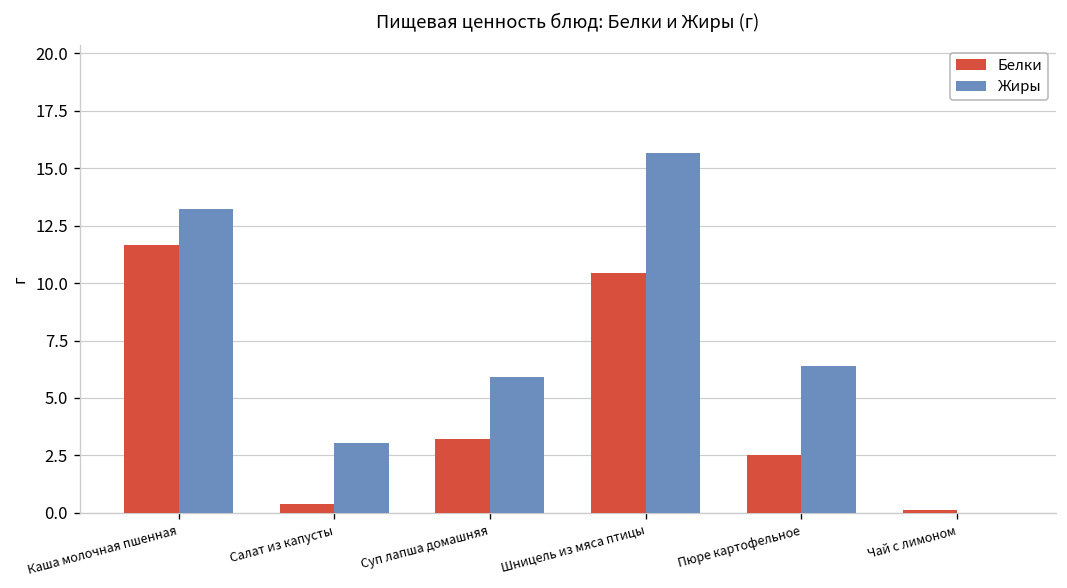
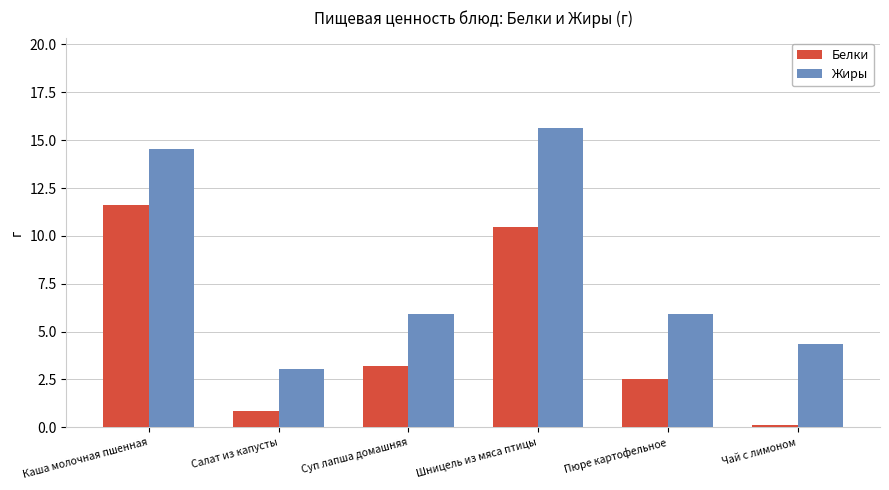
  {
    "Белки": {
      "Каша молочная пшенная": 11.6,
-     "Салат из капусты": 0.4,
+     "Салат из капусты": 0.8,
      "Суп лапша домашняя": 3.2,
      "Шницель из мяса птицы": 10.5,
      "Пюре картофельное": 2.5,
      "Чай с лимоном": 0.1
    },
    "Жиры": {
-     "Каша молочная пшенная": 13.2,
+     "Каша молочная пшенная": 14.6,
      "Салат из капусты": 3.0,
      "Суп лапша домашняя": 5.9,
      "Шницель из мяса птицы": 15.7,
-     "Пюре картофельное": 6.4,
-     "Чай с лимоном": 0.0
+     "Пюре картофельное": 5.9,
+     "Чай с лимоном": 4.3
    }
  }
